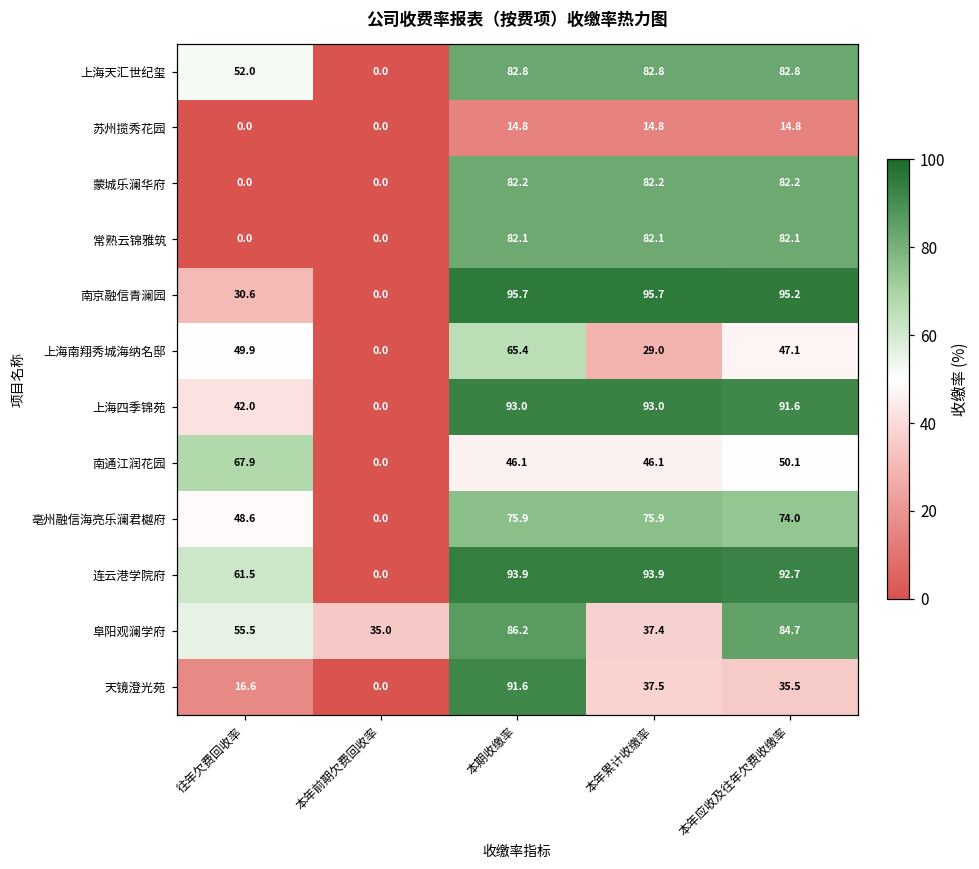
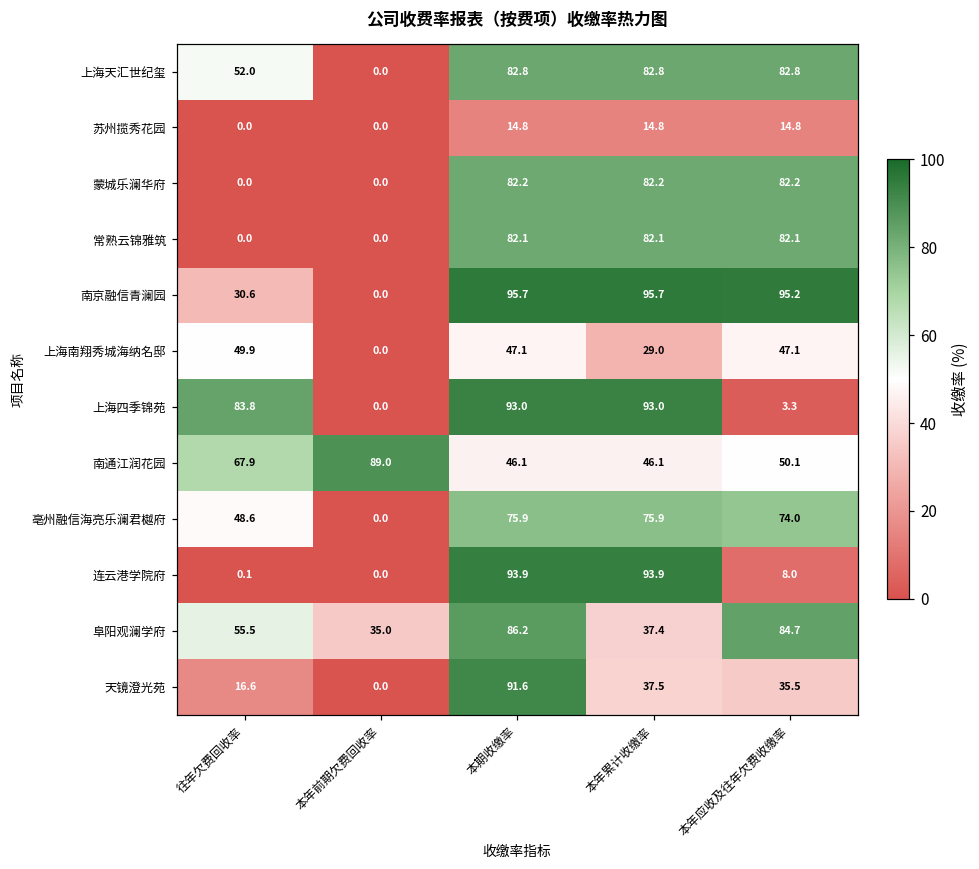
  {
    "上海天汇世纪玺": {
      "往年欠费回收率": 52.0,
      "本年前期欠费回收率": 0.0,
      "本期收缴率": 82.8,
      "本年累计收缴率": 82.8,
      "本年应收及往年欠费收缴率": 82.8
    },
    "苏州揽秀花园": {
      "往年欠费回收率": 0.0,
      "本年前期欠费回收率": 0.0,
      "本期收缴率": 14.8,
      "本年累计收缴率": 14.8,
      "本年应收及往年欠费收缴率": 14.8
    },
    "蒙城乐澜华府": {
      "往年欠费回收率": 0.0,
      "本年前期欠费回收率": 0.0,
      "本期收缴率": 82.2,
      "本年累计收缴率": 82.2,
      "本年应收及往年欠费收缴率": 82.2
    },
    "常熟云锦雅筑": {
      "往年欠费回收率": 0.0,
      "本年前期欠费回收率": 0.0,
      "本期收缴率": 82.1,
      "本年累计收缴率": 82.1,
      "本年应收及往年欠费收缴率": 82.1
    },
    "南京融信青澜园": {
      "往年欠费回收率": 30.6,
      "本年前期欠费回收率": 0.0,
      "本期收缴率": 95.7,
      "本年累计收缴率": 95.7,
      "本年应收及往年欠费收缴率": 95.2
    },
    "上海南翔秀城海纳名邸": {
      "往年欠费回收率": 49.9,
      "本年前期欠费回收率": 0.0,
-     "本期收缴率": 65.4,
+     "本期收缴率": 47.1,
      "本年累计收缴率": 29.0,
      "本年应收及往年欠费收缴率": 47.1
    },
    "上海四季锦苑": {
-     "往年欠费回收率": 42.0,
+     "往年欠费回收率": 83.8,
      "本年前期欠费回收率": 0.0,
      "本期收缴率": 93.0,
      "本年累计收缴率": 93.0,
-     "本年应收及往年欠费收缴率": 91.6
+     "本年应收及往年欠费收缴率": 3.3
    },
    "南通江润花园": {
      "往年欠费回收率": 67.9,
-     "本年前期欠费回收率": 0.0,
+     "本年前期欠费回收率": 89.0,
      "本期收缴率": 46.1,
      "本年累计收缴率": 46.1,
      "本年应收及往年欠费收缴率": 50.1
    },
    "亳州融信海亮乐澜君樾府": {
      "往年欠费回收率": 48.6,
      "本年前期欠费回收率": 0.0,
      "本期收缴率": 75.9,
      "本年累计收缴率": 75.9,
      "本年应收及往年欠费收缴率": 74.0
    },
    "连云港学院府": {
-     "往年欠费回收率": 61.5,
+     "往年欠费回收率": 0.1,
      "本年前期欠费回收率": 0.0,
      "本期收缴率": 93.9,
      "本年累计收缴率": 93.9,
-     "本年应收及往年欠费收缴率": 92.7
+     "本年应收及往年欠费收缴率": 8.0
    },
    "阜阳观澜学府": {
      "往年欠费回收率": 55.5,
      "本年前期欠费回收率": 35.0,
      "本期收缴率": 86.2,
      "本年累计收缴率": 37.4,
      "本年应收及往年欠费收缴率": 84.7
    },
    "天镜澄光苑": {
      "往年欠费回收率": 16.6,
      "本年前期欠费回收率": 0.0,
      "本期收缴率": 91.6,
      "本年累计收缴率": 37.5,
      "本年应收及往年欠费收缴率": 35.5
    }
  }
